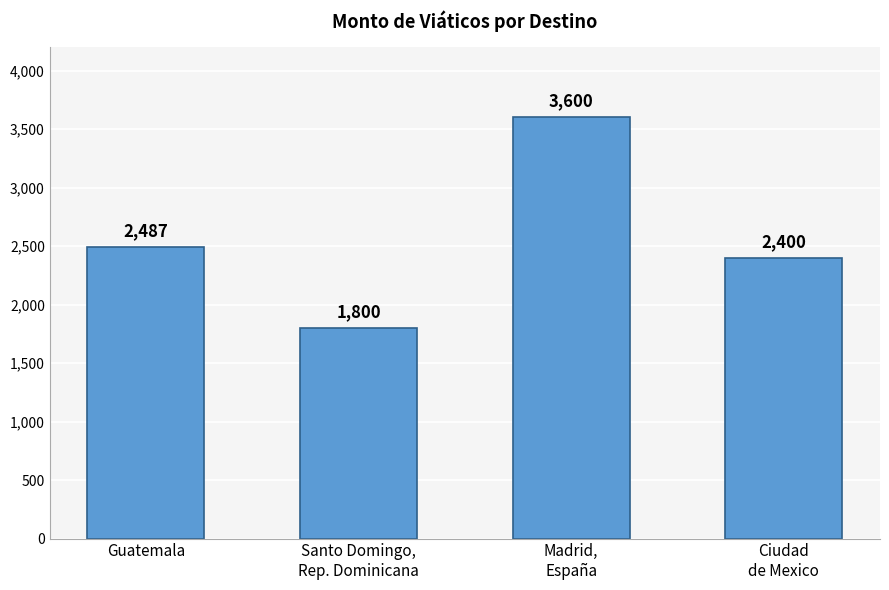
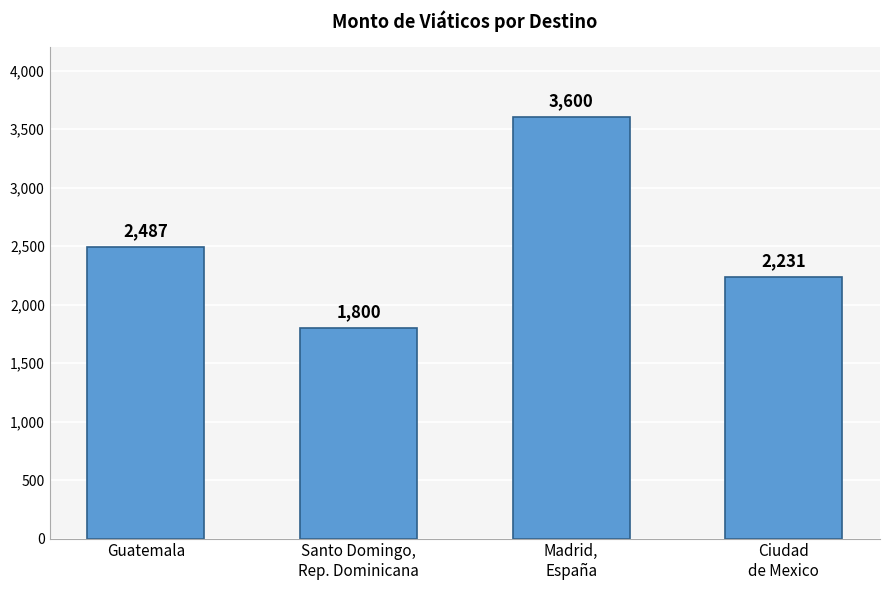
  {
    "Santo Domingo, Rep. Dominicana": "1,800",
    "Madrid, España": "3,600",
-   "Ciudad de Mexico": "2,400"
+   "Ciudad de Mexico": "2,231"
  }
